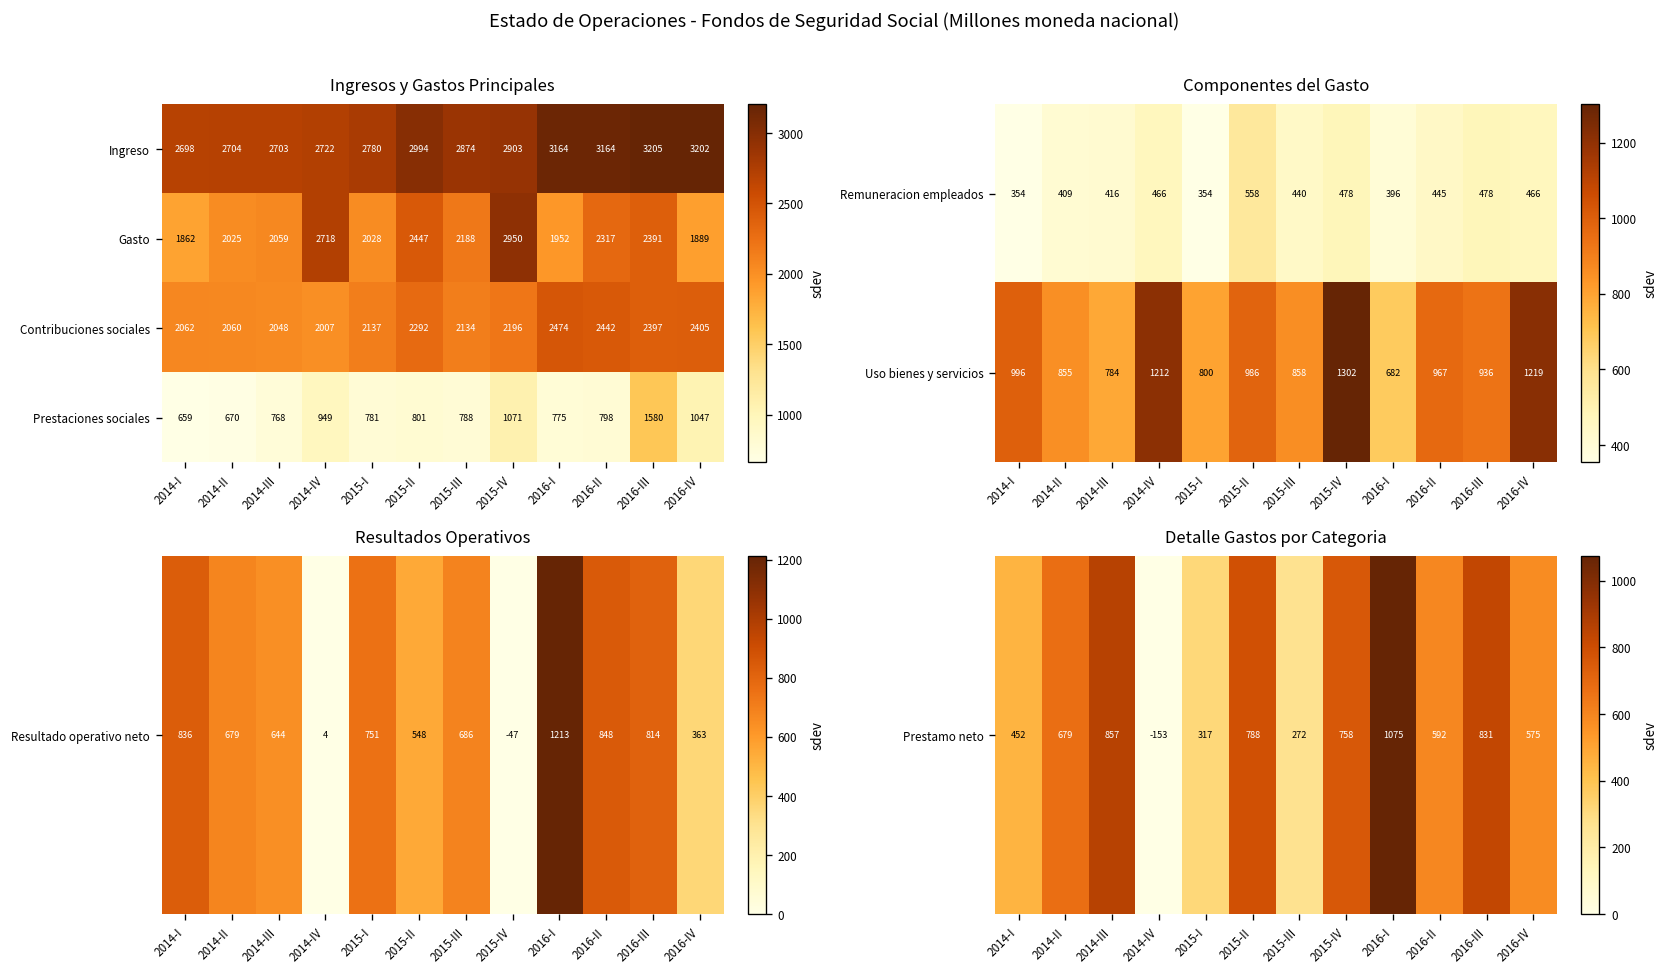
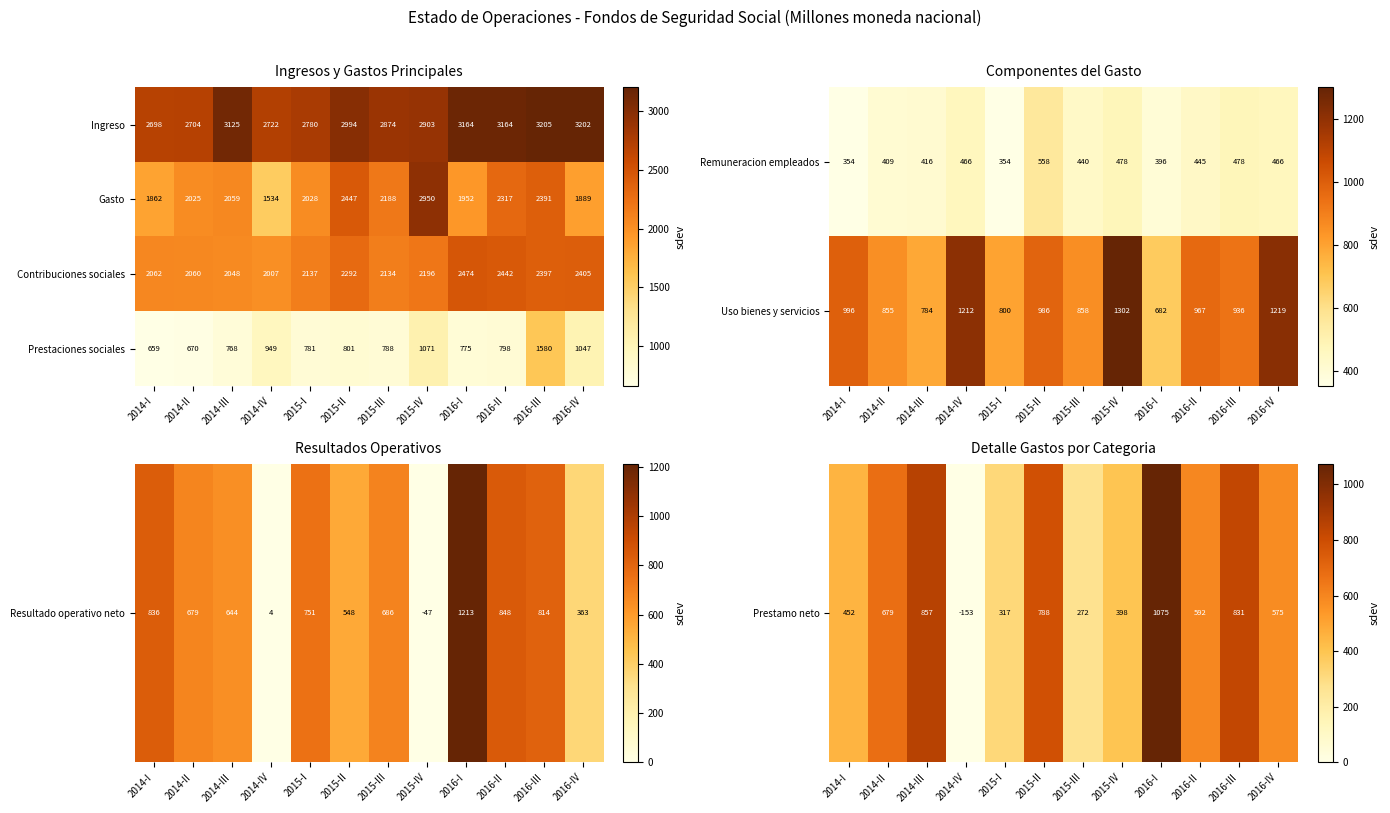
  {
    "Ingresos y Gastos Principales": {
      "Ingreso": {
        "2014-I": 2698,
        "2014-II": 2704,
-       "2014-III": 2703,
+       "2014-III": 3125,
        "2014-IV": 2722,
        "2015-I": 2780,
        "2015-II": 2994,
        "2015-III": 2874,
        "2015-IV": 2903,
        "2016-I": 3164,
        "2016-II": 3164,
        "2016-III": 3205,
        "2016-IV": 3202
      },
      "Gasto": {
        "2014-I": 1862,
        "2014-II": 2025,
        "2014-III": 2059,
-       "2014-IV": 2718,
+       "2014-IV": 1534,
        "2015-I": 2028,
        "2015-II": 2447,
        "2015-III": 2188,
        "2015-IV": 2950,
        "2016-I": 1952,
        "2016-II": 2317,
        "2016-III": 2391,
        "2016-IV": 1889
      },
      "Contribuciones sociales": {
        "2014-I": 2062,
        "2014-II": 2060,
        "2014-III": 2048,
        "2014-IV": 2007,
        "2015-I": 2137,
        "2015-II": 2292,
        "2015-III": 2134,
        "2015-IV": 2196,
        "2016-I": 2474,
        "2016-II": 2442,
        "2016-III": 2397,
        "2016-IV": 2405
      },
      "Prestaciones sociales": {
        "2014-I": 659,
        "2014-II": 670,
        "2014-III": 768,
        "2014-IV": 949,
        "2015-I": 781,
        "2015-II": 801,
        "2015-III": 788,
        "2015-IV": 1071,
        "2016-I": 775,
        "2016-II": 798,
        "2016-III": 1580,
        "2016-IV": 1047
      }
    },
    "Componentes del Gasto": {
      "Remuneracion empleados": {
        "2014-I": 354,
        "2014-II": 409,
        "2014-III": 416,
        "2014-IV": 466,
        "2015-I": 354,
        "2015-II": 558,
        "2015-III": 440,
        "2015-IV": 478,
        "2016-I": 396,
        "2016-II": 445,
        "2016-III": 478,
        "2016-IV": 466
      },
      "Uso bienes y servicios": {
        "2014-I": 996,
        "2014-II": 855,
        "2014-III": 784,
        "2014-IV": 1212,
        "2015-I": 800,
        "2015-II": 986,
        "2015-III": 858,
        "2015-IV": 1302,
        "2016-I": 682,
        "2016-II": 967,
        "2016-III": 936,
        "2016-IV": 1219
      }
    },
    "Resultados Operativos": {
      "Resultado operativo neto": {
        "2014-I": 836,
        "2014-II": 679,
        "2014-III": 644,
        "2014-IV": 4,
        "2015-I": 751,
        "2015-II": 548,
        "2015-III": 686,
        "2015-IV": -47,
        "2016-I": 1213,
        "2016-II": 848,
        "2016-III": 814,
        "2016-IV": 363
      }
    },
    "Detalle Gastos por Categoria": {
      "Prestamo neto": {
        "2014-I": 452,
        "2014-II": 679,
        "2014-III": 857,
        "2014-IV": -153,
        "2015-I": 317,
        "2015-II": 788,
        "2015-III": 272,
-       "2015-IV": 758,
+       "2015-IV": 398,
        "2016-I": 1075,
        "2016-II": 592,
        "2016-III": 831,
        "2016-IV": 575
      }
    }
  }
